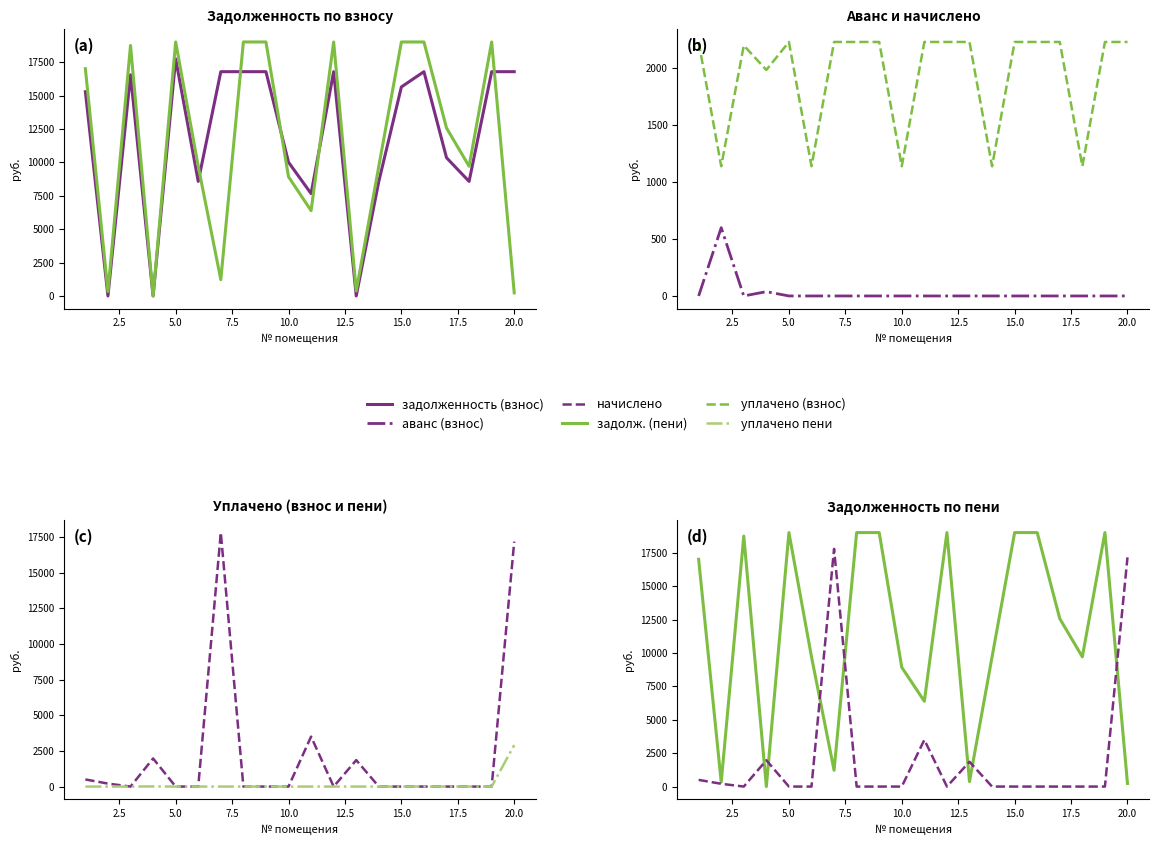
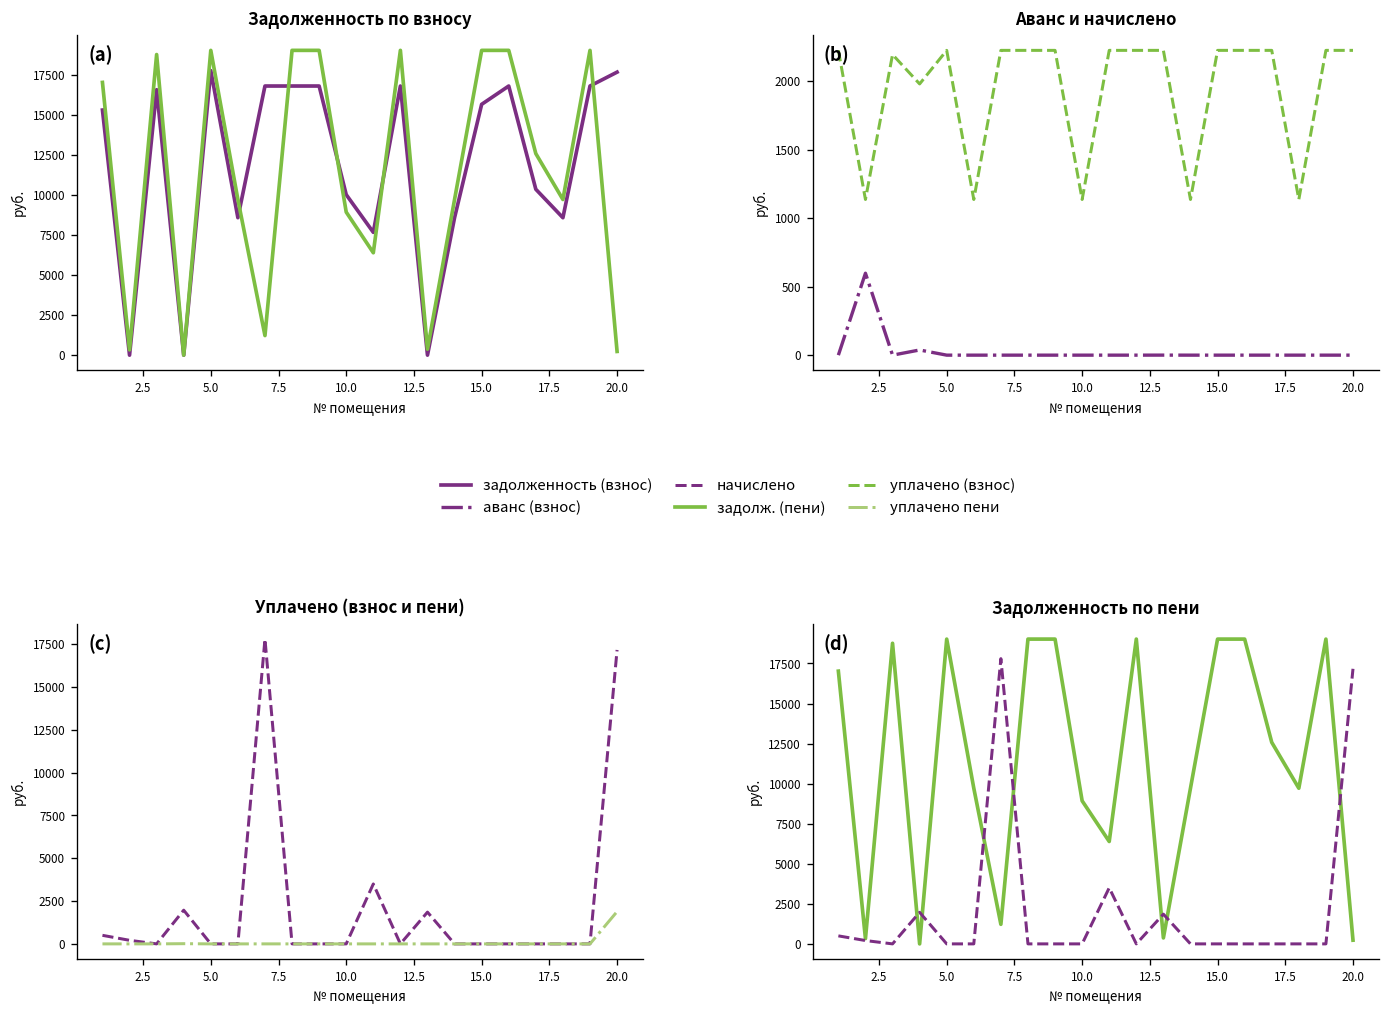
  {
    "Задолженность по взносу": {
      "задолженность (взнос)": {
        "5.0": 17800,
        "10.0": 10000,
        "15.0": 15700,
-       "20.0": 16800
+       "20.0": 17700
      },
      "задолж. (пени)": {
        "5.0": 19000,
        "10.0": 8900,
        "15.0": 19000,
        "20.0": 200
      }
    },
    "Аванс и начислено": {
      "аванс (взнос)": {
        "5.0": 0,
        "10.0": 0,
        "15.0": 0,
        "20.0": 0
      }
    },
    "Уплачено (взнос и пени)": {
      "уплачено пени": {
-       "20.0": 2900
+       "20.0": 1900
      }
    },
    "Задолженность по пени": {
      "задолж. (пени)": {
        "5.0": 19000,
        "10.0": 8900,
        "15.0": 19000,
        "20.0": 200
      }
    }
  }
